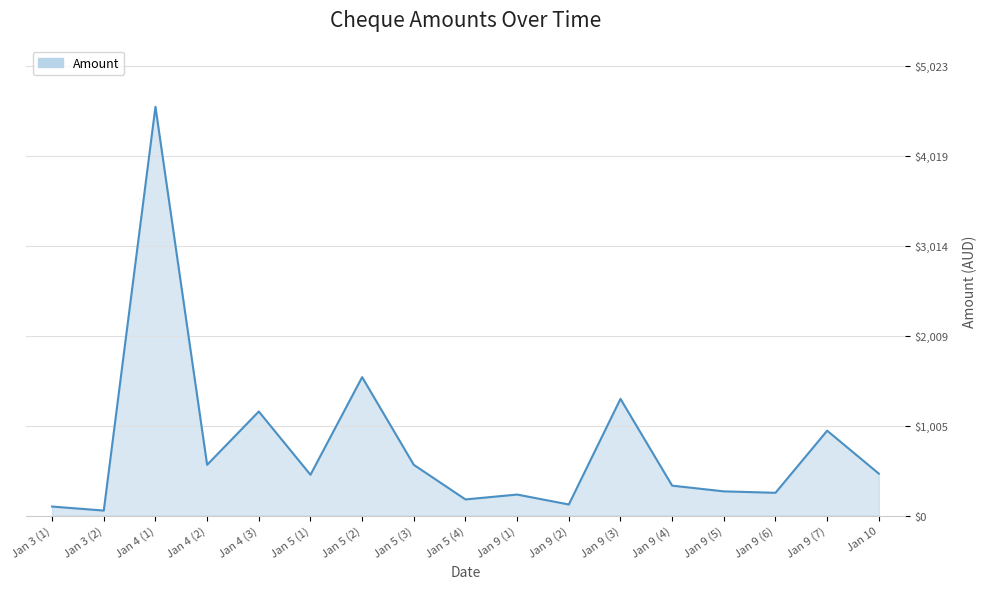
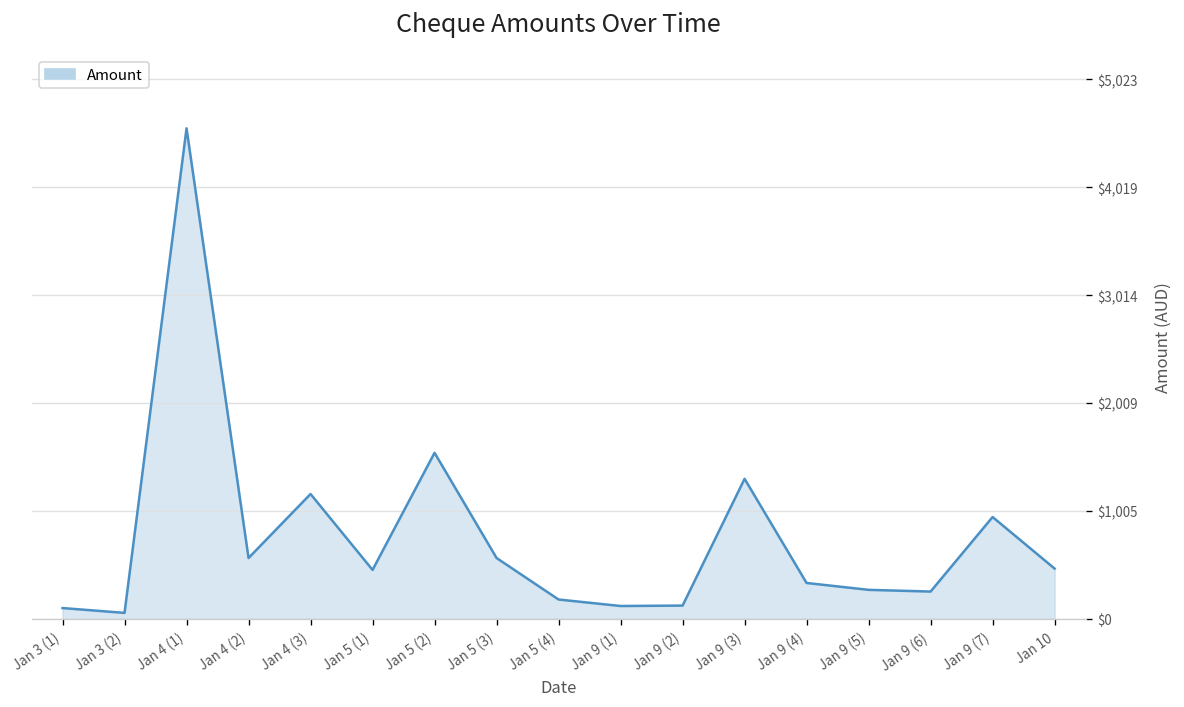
  {
    "Jan 3 (1)": "$100",
    "Jan 3 (2)": "$100",
    "Jan 4 (1)": "$4,600",
    "Jan 4 (2)": "$600",
    "Jan 4 (3)": "$1,200",
    "Jan 5 (1)": "$500",
    "Jan 5 (2)": "$1,500",
    "Jan 5 (3)": "$600",
    "Jan 5 (4)": "$200",
-   "Jan 9 (1)": "$200",
+   "Jan 9 (1)": "$100",
    "Jan 9 (2)": "$100",
    "Jan 9 (3)": "$1,300",
    "Jan 9 (4)": "$300",
    "Jan 9 (5)": "$300",
    "Jan 9 (6)": "$300",
    "Jan 9 (7)": "$900",
    "Jan 10": "$500"
  }
